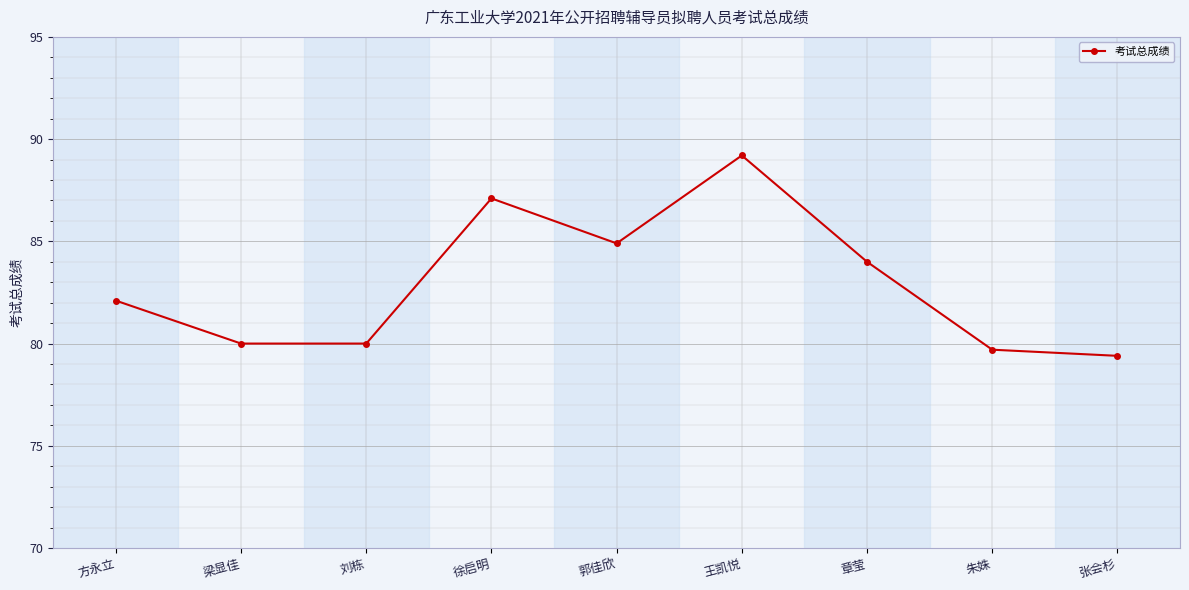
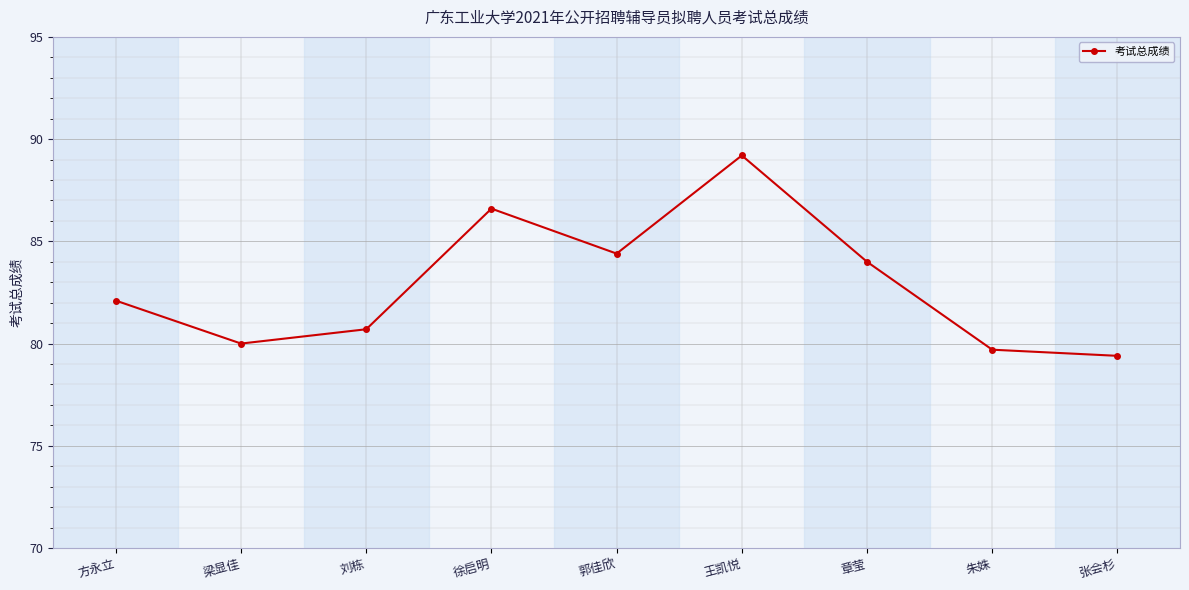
  {
    "方永立": 82.1,
    "梁显佳": 80.0,
-   "刘栋": 80.0,
-   "徐启明": 87.1,
-   "郭佳欣": 84.9,
+   "刘栋": 80.7,
+   "徐启明": 86.6,
+   "郭佳欣": 84.4,
    "王凯悦": 89.2,
    "章莹": 84.0,
    "朱姝": 79.7,
    "张会杉": 79.4
  }
